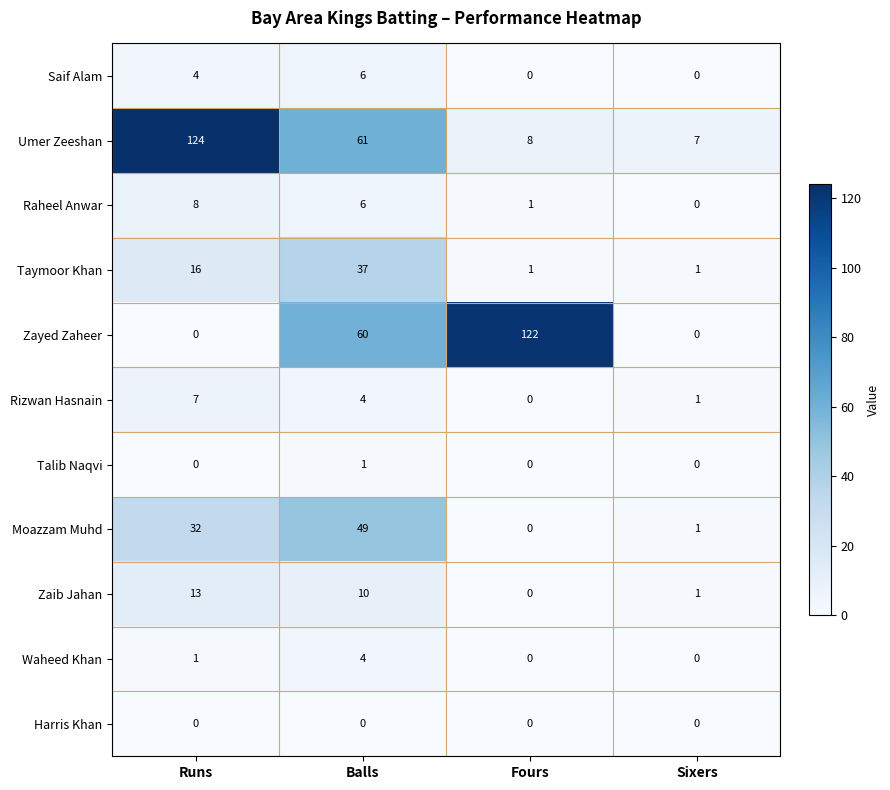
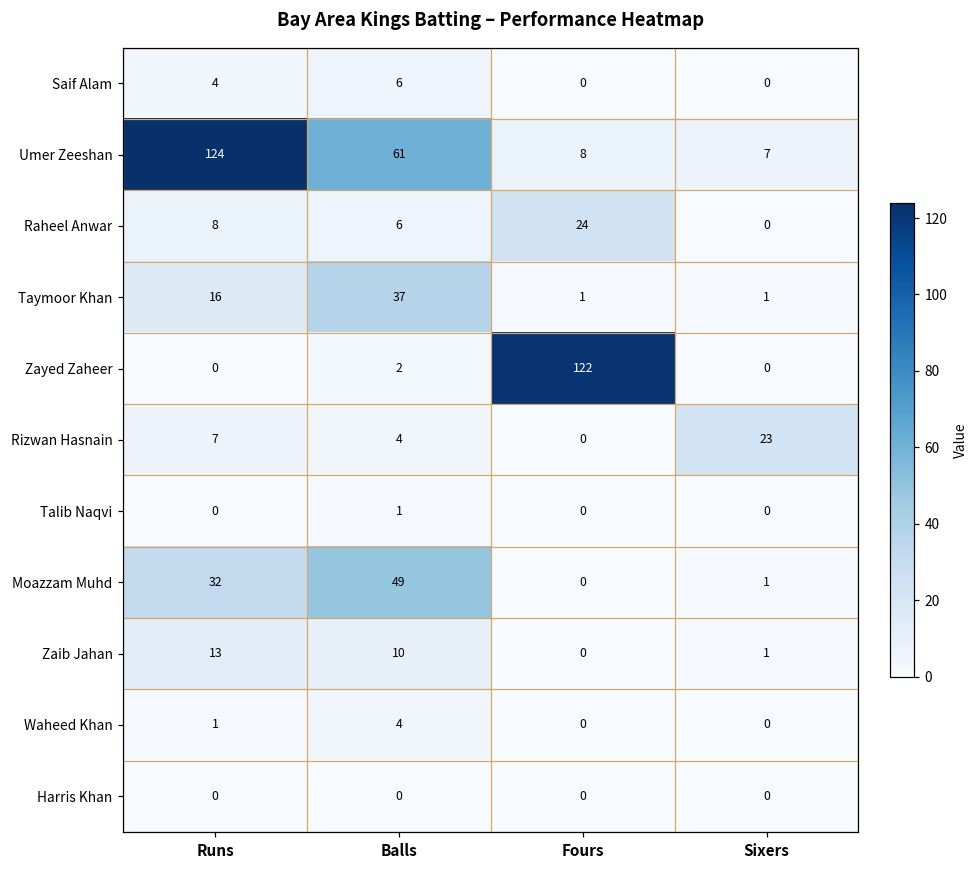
  {
    "Saif Alam": {
      "Runs": 4,
      "Balls": 6,
      "Fours": 0,
      "Sixers": 0
    },
    "Umer Zeeshan": {
      "Runs": 124,
      "Balls": 61,
      "Fours": 8,
      "Sixers": 7
    },
    "Raheel Anwar": {
      "Runs": 8,
      "Balls": 6,
-     "Fours": 1,
+     "Fours": 24,
      "Sixers": 0
    },
    "Taymoor Khan": {
      "Runs": 16,
      "Balls": 37,
      "Fours": 1,
      "Sixers": 1
    },
    "Zayed Zaheer": {
      "Runs": 0,
-     "Balls": 60,
+     "Balls": 2,
      "Fours": 122,
      "Sixers": 0
    },
    "Rizwan Hasnain": {
      "Runs": 7,
      "Balls": 4,
      "Fours": 0,
-     "Sixers": 1
+     "Sixers": 23
    },
    "Talib Naqvi": {
      "Runs": 0,
      "Balls": 1,
      "Fours": 0,
      "Sixers": 0
    },
    "Moazzam Muhd": {
      "Runs": 32,
      "Balls": 49,
      "Fours": 0,
      "Sixers": 1
    },
    "Zaib Jahan": {
      "Runs": 13,
      "Balls": 10,
      "Fours": 0,
      "Sixers": 1
    },
    "Waheed Khan": {
      "Runs": 1,
      "Balls": 4,
      "Fours": 0,
      "Sixers": 0
    },
    "Harris Khan": {
      "Runs": 0,
      "Balls": 0,
      "Fours": 0,
      "Sixers": 0
    }
  }
